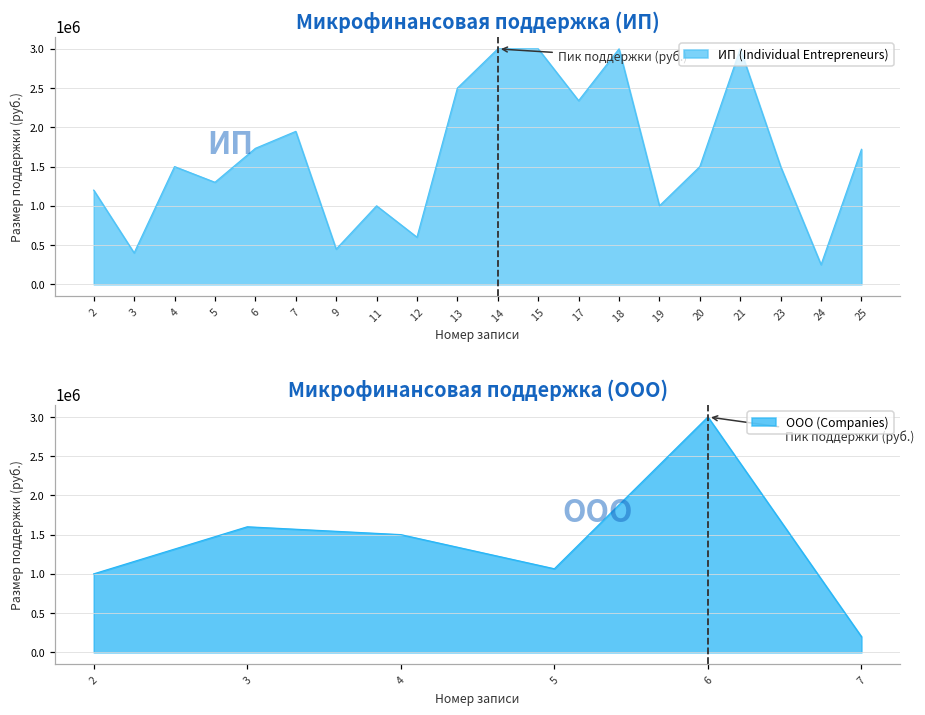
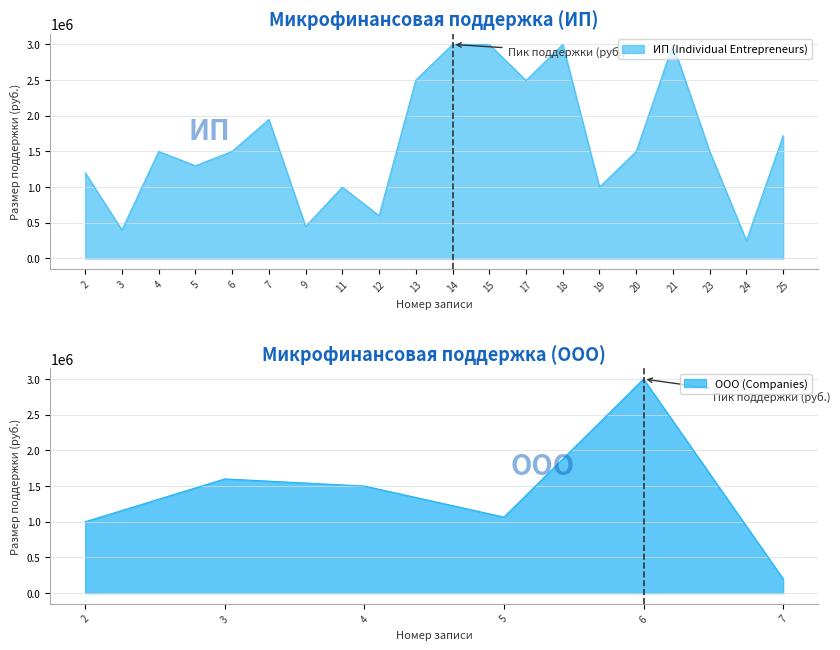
  {
    "Микрофинансовая поддержка (ИП)": {
      "2": 1200000,
      "3": 400000,
      "4": 1500000,
      "5": 1300000,
-     "6": 1700000,
+     "6": 1500000,
      "7": 1900000,
      "9": 400000,
      "11": 1000000,
      "12": 600000,
      "13": 2500000,
      "14": 3000000,
      "15": 3000000,
-     "17": 2300000,
+     "17": 2500000,
      "18": 3000000,
      "19": 1000000,
      "20": 1500000,
      "23": 1500000,
      "24": 300000,
      "25": 1700000
    },
    "Микрофинансовая поддержка (ООО)": {
      "2": 1000000,
      "3": 1600000,
      "4": 1500000,
      "5": 1100000,
      "6": 3000000,
      "7": 200000
    }
  }
